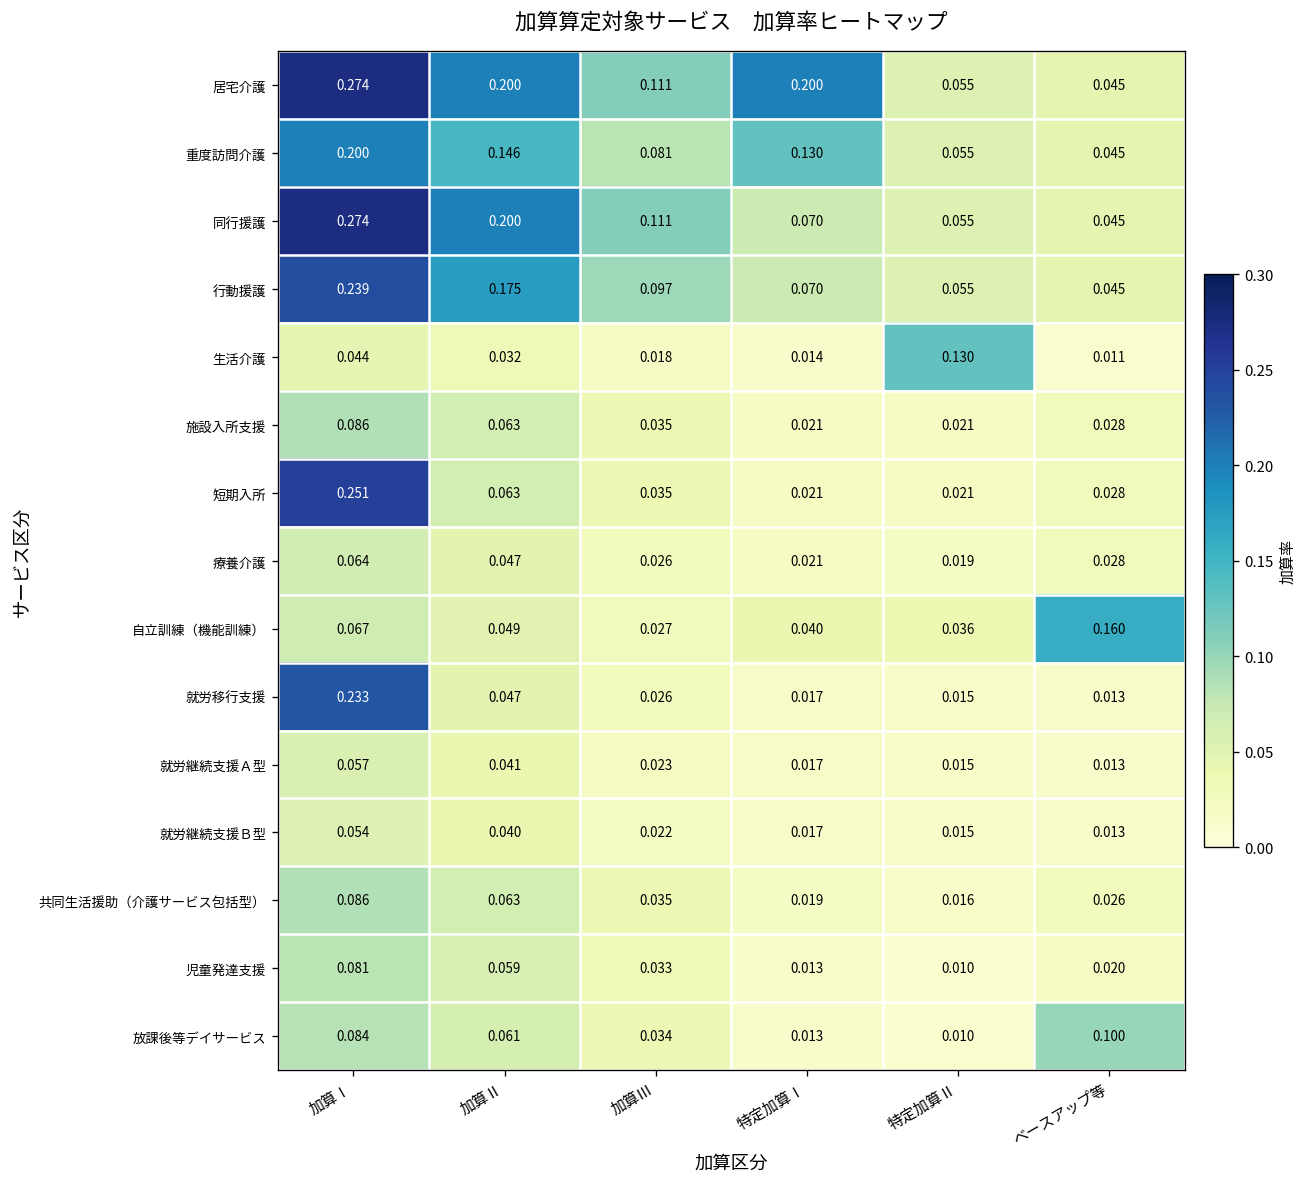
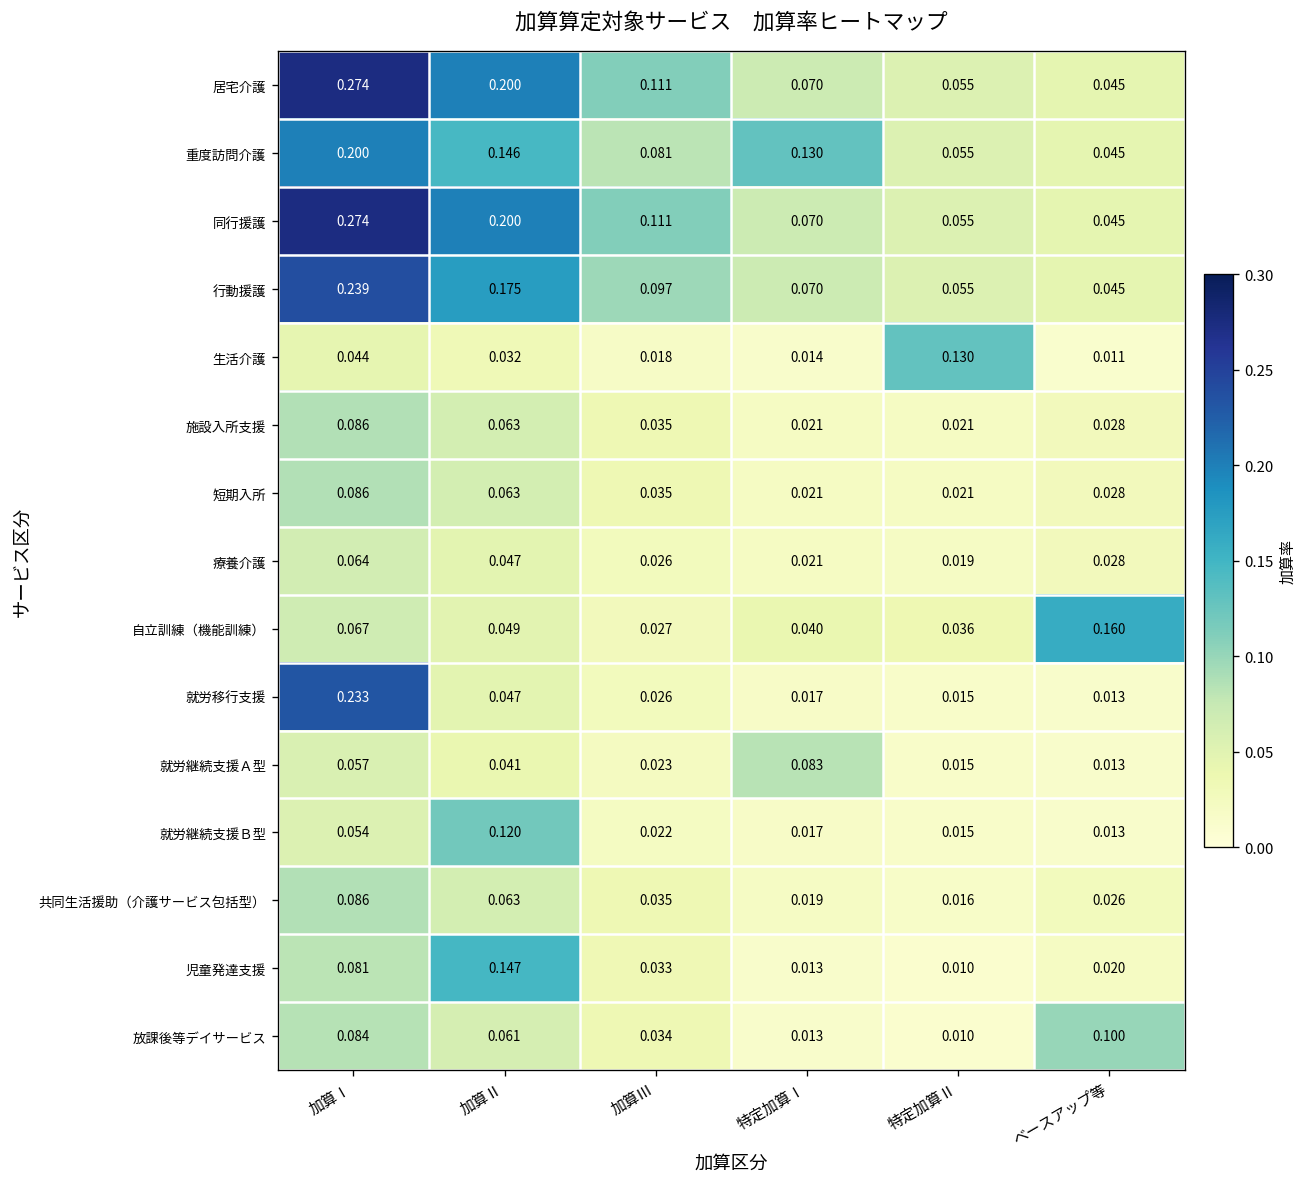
  {
    "居宅介護": {
      "加算Ⅰ": 0.274,
      "加算Ⅱ": 0.200,
      "加算Ⅲ": 0.111,
-     "特定加算Ⅰ": 0.200,
+     "特定加算Ⅰ": 0.070,
      "特定加算Ⅱ": 0.055,
      "ベースアップ等": 0.045
    },
    "重度訪問介護": {
      "加算Ⅰ": 0.200,
      "加算Ⅱ": 0.146,
      "加算Ⅲ": 0.081,
      "特定加算Ⅰ": 0.130,
      "特定加算Ⅱ": 0.055,
      "ベースアップ等": 0.045
    },
    "同行援護": {
      "加算Ⅰ": 0.274,
      "加算Ⅱ": 0.200,
      "加算Ⅲ": 0.111,
      "特定加算Ⅰ": 0.070,
      "特定加算Ⅱ": 0.055,
      "ベースアップ等": 0.045
    },
    "行動援護": {
      "加算Ⅰ": 0.239,
      "加算Ⅱ": 0.175,
      "加算Ⅲ": 0.097,
      "特定加算Ⅰ": 0.070,
      "特定加算Ⅱ": 0.055,
      "ベースアップ等": 0.045
    },
    "生活介護": {
      "加算Ⅰ": 0.044,
      "加算Ⅱ": 0.032,
      "加算Ⅲ": 0.018,
      "特定加算Ⅰ": 0.014,
      "特定加算Ⅱ": 0.130,
      "ベースアップ等": 0.011
    },
    "施設入所支援": {
      "加算Ⅰ": 0.086,
      "加算Ⅱ": 0.063,
      "加算Ⅲ": 0.035,
      "特定加算Ⅰ": 0.021,
      "特定加算Ⅱ": 0.021,
      "ベースアップ等": 0.028
    },
    "短期入所": {
-     "加算Ⅰ": 0.251,
+     "加算Ⅰ": 0.086,
      "加算Ⅱ": 0.063,
      "加算Ⅲ": 0.035,
      "特定加算Ⅰ": 0.021,
      "特定加算Ⅱ": 0.021,
      "ベースアップ等": 0.028
    },
    "療養介護": {
      "加算Ⅰ": 0.064,
      "加算Ⅱ": 0.047,
      "加算Ⅲ": 0.026,
      "特定加算Ⅰ": 0.021,
      "特定加算Ⅱ": 0.019,
      "ベースアップ等": 0.028
    },
    "自立訓練（機能訓練）": {
      "加算Ⅰ": 0.067,
      "加算Ⅱ": 0.049,
      "加算Ⅲ": 0.027,
      "特定加算Ⅰ": 0.040,
      "特定加算Ⅱ": 0.036,
      "ベースアップ等": 0.160
    },
    "就労移行支援": {
      "加算Ⅰ": 0.233,
      "加算Ⅱ": 0.047,
      "加算Ⅲ": 0.026,
      "特定加算Ⅰ": 0.017,
      "特定加算Ⅱ": 0.015,
      "ベースアップ等": 0.013
    },
    "就労継続支援Ａ型": {
      "加算Ⅰ": 0.057,
      "加算Ⅱ": 0.041,
      "加算Ⅲ": 0.023,
-     "特定加算Ⅰ": 0.017,
+     "特定加算Ⅰ": 0.083,
      "特定加算Ⅱ": 0.015,
      "ベースアップ等": 0.013
    },
    "就労継続支援Ｂ型": {
      "加算Ⅰ": 0.054,
-     "加算Ⅱ": 0.040,
+     "加算Ⅱ": 0.120,
      "加算Ⅲ": 0.022,
      "特定加算Ⅰ": 0.017,
      "特定加算Ⅱ": 0.015,
      "ベースアップ等": 0.013
    },
    "共同生活援助（介護サービス包括型）": {
      "加算Ⅰ": 0.086,
      "加算Ⅱ": 0.063,
      "加算Ⅲ": 0.035,
      "特定加算Ⅰ": 0.019,
      "特定加算Ⅱ": 0.016,
      "ベースアップ等": 0.026
    },
    "児童発達支援": {
      "加算Ⅰ": 0.081,
-     "加算Ⅱ": 0.059,
+     "加算Ⅱ": 0.147,
      "加算Ⅲ": 0.033,
      "特定加算Ⅰ": 0.013,
      "特定加算Ⅱ": 0.010,
      "ベースアップ等": 0.020
    },
    "放課後等デイサービス": {
      "加算Ⅰ": 0.084,
      "加算Ⅱ": 0.061,
      "加算Ⅲ": 0.034,
      "特定加算Ⅰ": 0.013,
      "特定加算Ⅱ": 0.010,
      "ベースアップ等": 0.100
    }
  }
